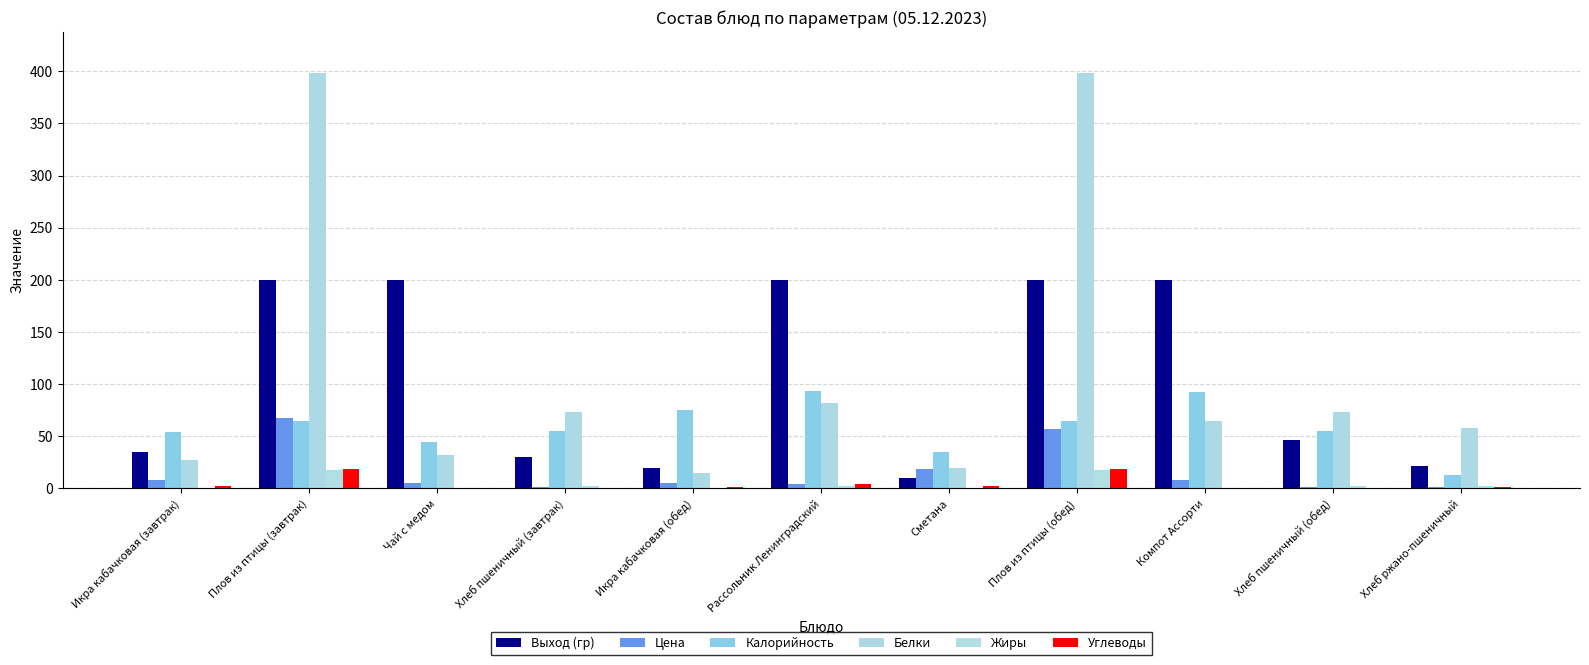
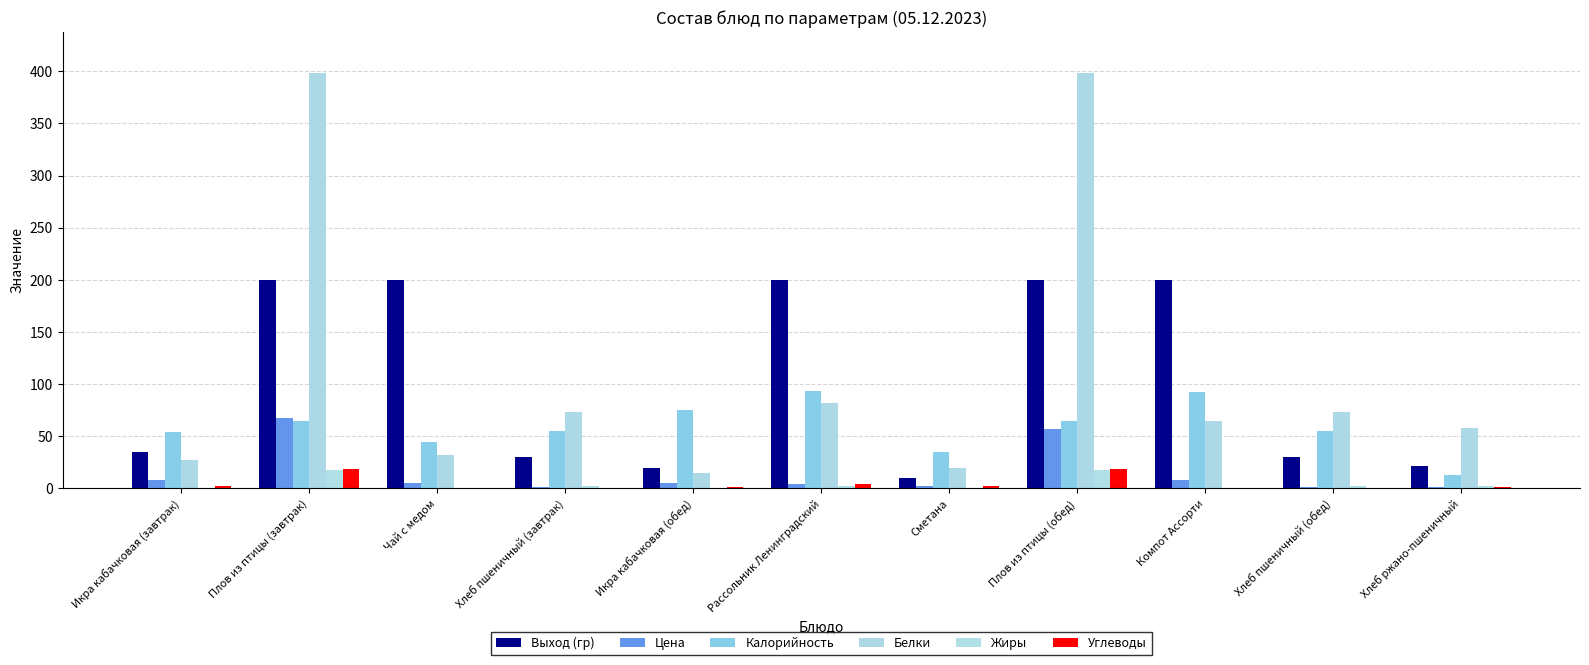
  {
    "Выход (гр)": {
      "Икра кабачковая (завтрак)": 35,
      "Плов из птицы (завтрак)": 200,
      "Чай с медом": 200,
      "Хлеб пшеничный (завтрак)": 30,
      "Икра кабачковая (обед)": 20,
      "Рассольник Ленинградский": 200,
      "Сметана": 10,
      "Плов из птицы (обед)": 200,
      "Компот Ассорти": 200,
-     "Хлеб пшеничный (обед)": 46,
+     "Хлеб пшеничный (обед)": 30,
      "Хлеб ржано-пшеничный": 22
    },
    "Цена": {
      "Икра кабачковая (завтрак)": 8,
      "Плов из птицы (завтрак)": 68,
      "Чай с медом": 5,
      "Икра кабачковая (обед)": 5,
      "Рассольник Ленинградский": 4,
-     "Сметана": 19,
+     "Сметана": 2,
      "Плов из птицы (обед)": 57,
      "Компот Ассорти": 8
    },
    "Углеводы": {
      "Плов из птицы (завтрак)": 19,
      "Чай с медом": 0,
      "Хлеб пшеничный (завтрак)": 0,
      "Рассольник Ленинградский": 4,
      "Плов из птицы (обед)": 19,
      "Компот Ассорти": 0,
      "Хлеб пшеничный (обед)": 0
    }
  }
